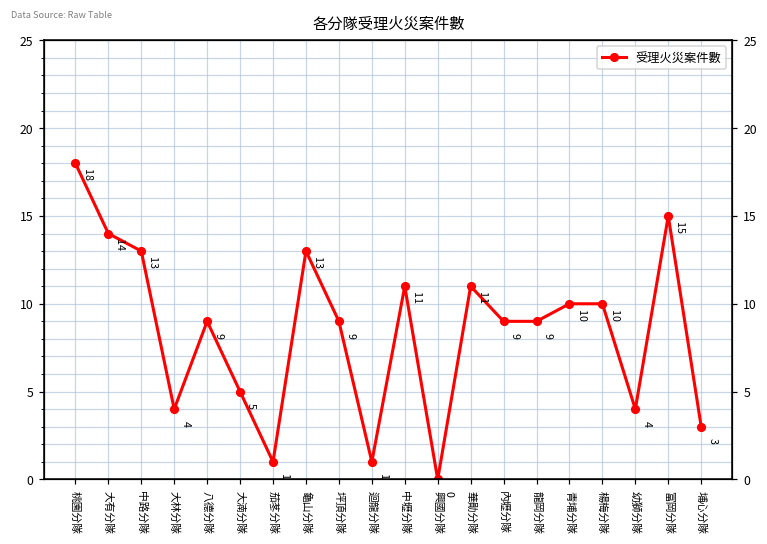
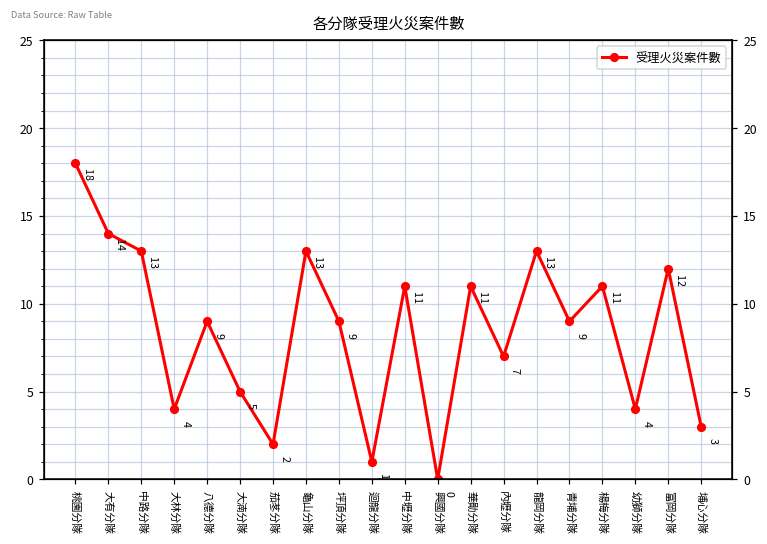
  {
    "桃園分隊": 18,
    "大有分隊": 14,
    "中路分隊": 13,
    "大林分隊": 4,
    "八德分隊": 9,
    "大湳分隊": 5,
-   "茄苳分隊": 1,
+   "茄苳分隊": 2,
    "龜山分隊": 13,
    "坪頂分隊": 9,
    "迴龍分隊": 1,
    "中壢分隊": 11,
    "興國分隊": 0,
    "華勛分隊": 11,
-   "內壢分隊": 9,
-   "龍岡分隊": 9,
-   "青埔分隊": 10,
-   "楊梅分隊": 10,
+   "內壢分隊": 7,
+   "龍岡分隊": 13,
+   "青埔分隊": 9,
+   "楊梅分隊": 11,
    "幼獅分隊": 4,
-   "富岡分隊": 15,
+   "富岡分隊": 12,
    "埔心分隊": 3
  }
